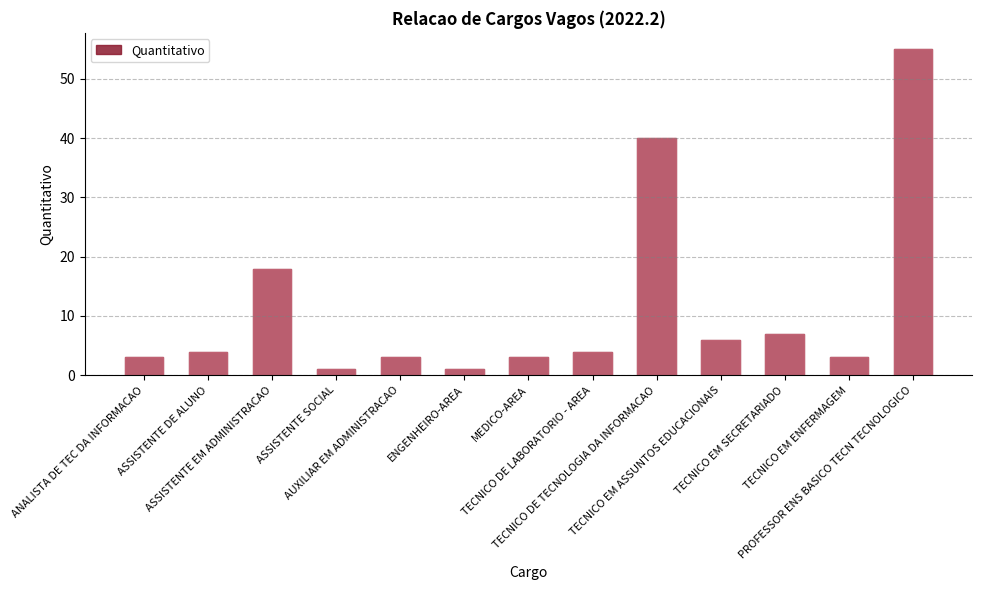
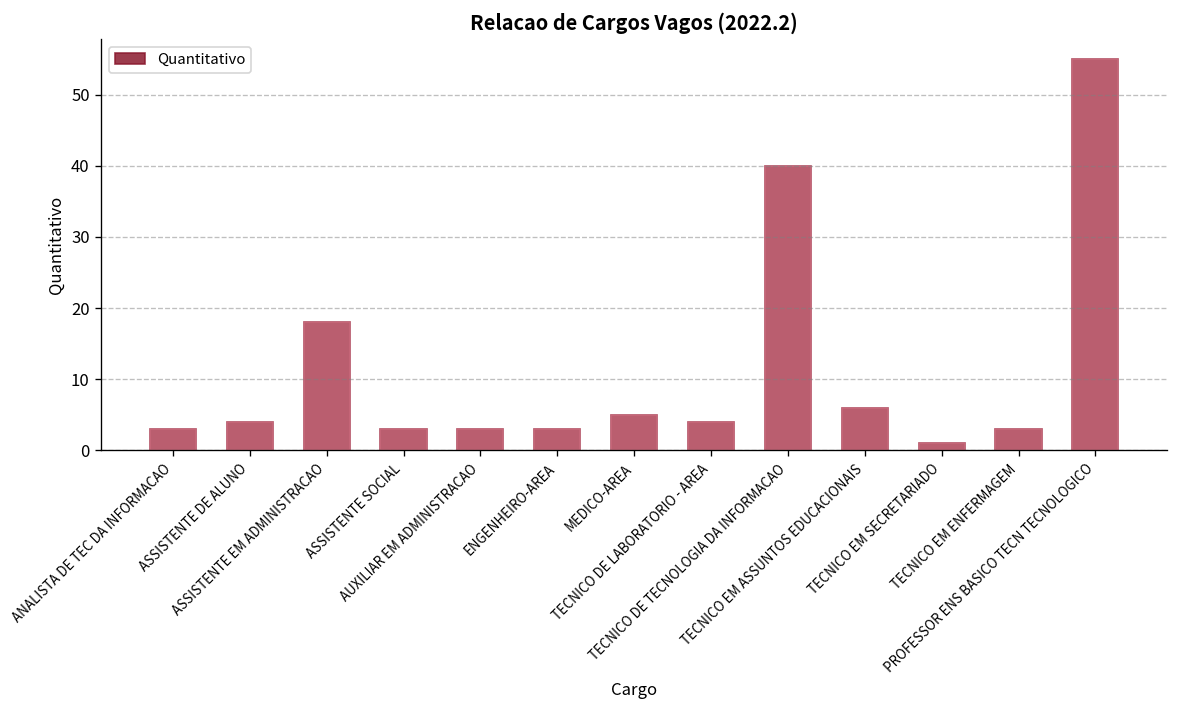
  {
    "ANALISTA DE TEC DA INFORMACAO": 3,
    "ASSISTENTE DE ALUNO": 4,
    "ASSISTENTE EM ADMINISTRACAO": 18,
-   "ASSISTENTE SOCIAL": 1,
+   "ASSISTENTE SOCIAL": 3,
    "AUXILIAR EM ADMINISTRACAO": 3,
-   "ENGENHEIRO-AREA": 1,
-   "MEDICO-AREA": 3,
+   "ENGENHEIRO-AREA": 3,
+   "MEDICO-AREA": 5,
    "TECNICO DE LABORATORIO - AREA": 4,
    "TECNICO DE TECNOLOGIA DA INFORMACAO": 40,
    "TECNICO EM ASSUNTOS EDUCACIONAIS": 6,
-   "TECNICO EM SECRETARIADO": 7,
+   "TECNICO EM SECRETARIADO": 1,
    "TECNICO EM ENFERMAGEM": 3,
    "PROFESSOR ENS BASICO TECN TECNOLOGICO": 55
  }
